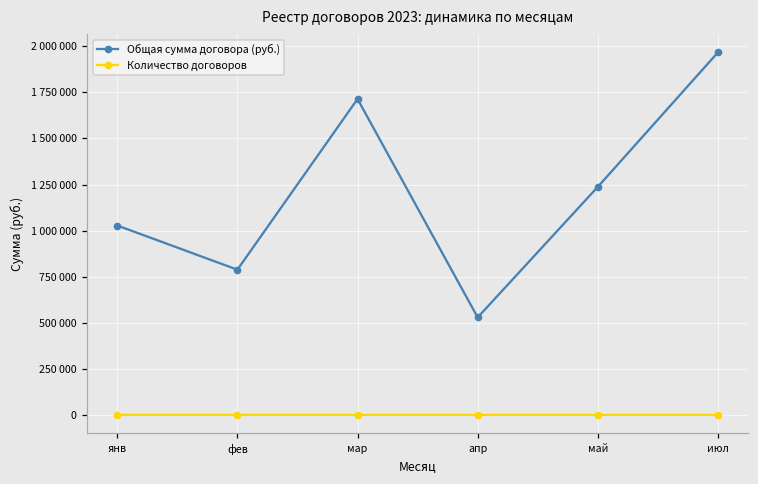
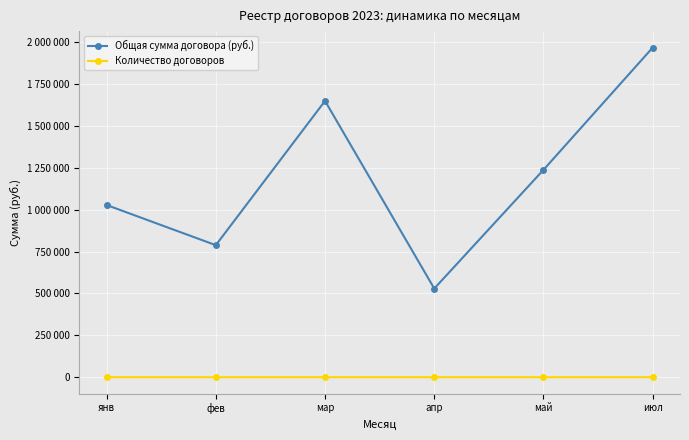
  {
    "Общая сумма договора (руб.)": {
      "янв": 1030000,
      "фев": 790000,
-     "мар": 1710000,
+     "мар": 1650000,
      "апр": 530000,
      "май": 1240000,
      "июл": 1970000
    },
    "Количество договоров": {
      "янв": 0,
      "фев": 0,
      "мар": 0,
      "апр": 0,
      "май": 0,
      "июл": 0
    }
  }
